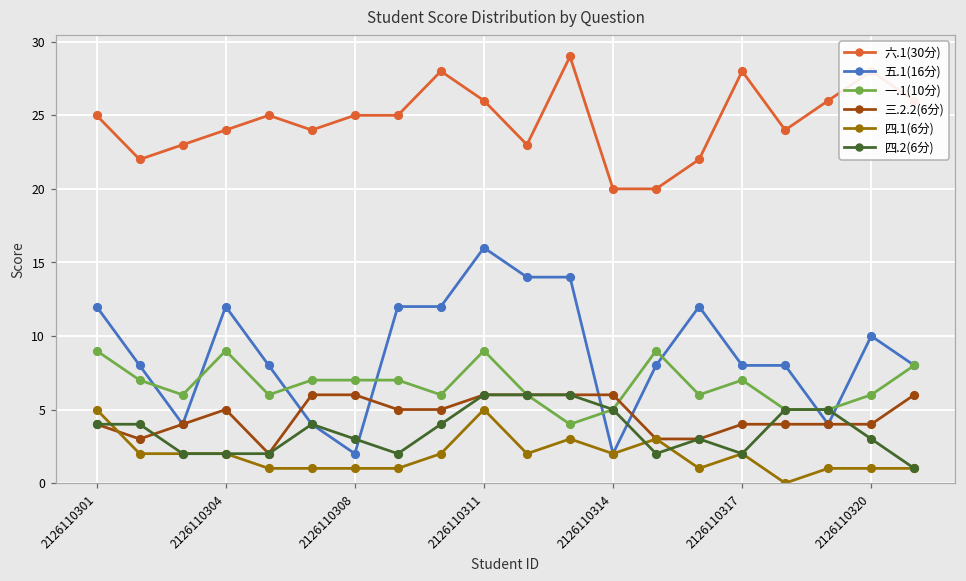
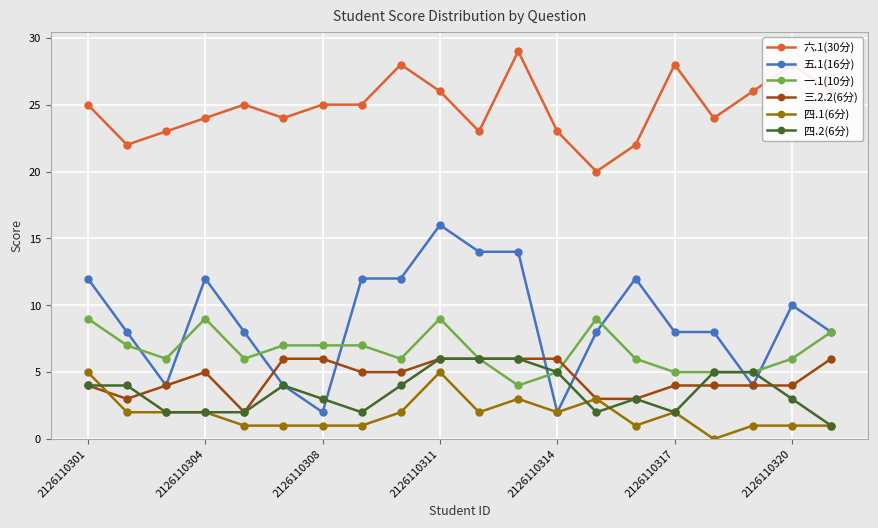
  {
    "六.1(30分)": {
      "2126110301": 25,
      "2126110304": 24,
      "2126110308": 25,
      "2126110311": 26,
-     "2126110314": 20,
+     "2126110314": 23,
      "2126110317": 28
    },
    "五.1(16分)": {
      "2126110301": 12,
      "2126110304": 12,
      "2126110308": 2,
      "2126110311": 16,
      "2126110317": 8,
      "2126110320": 10
    },
    "一.1(10分)": {
      "2126110301": 9,
      "2126110304": 9,
      "2126110308": 7,
      "2126110311": 9,
-     "2126110317": 7,
+     "2126110317": 5,
      "2126110320": 6
    },
    "四.2(6分)": {
      "2126110308": 3,
      "2126110320": 3
    }
  }
